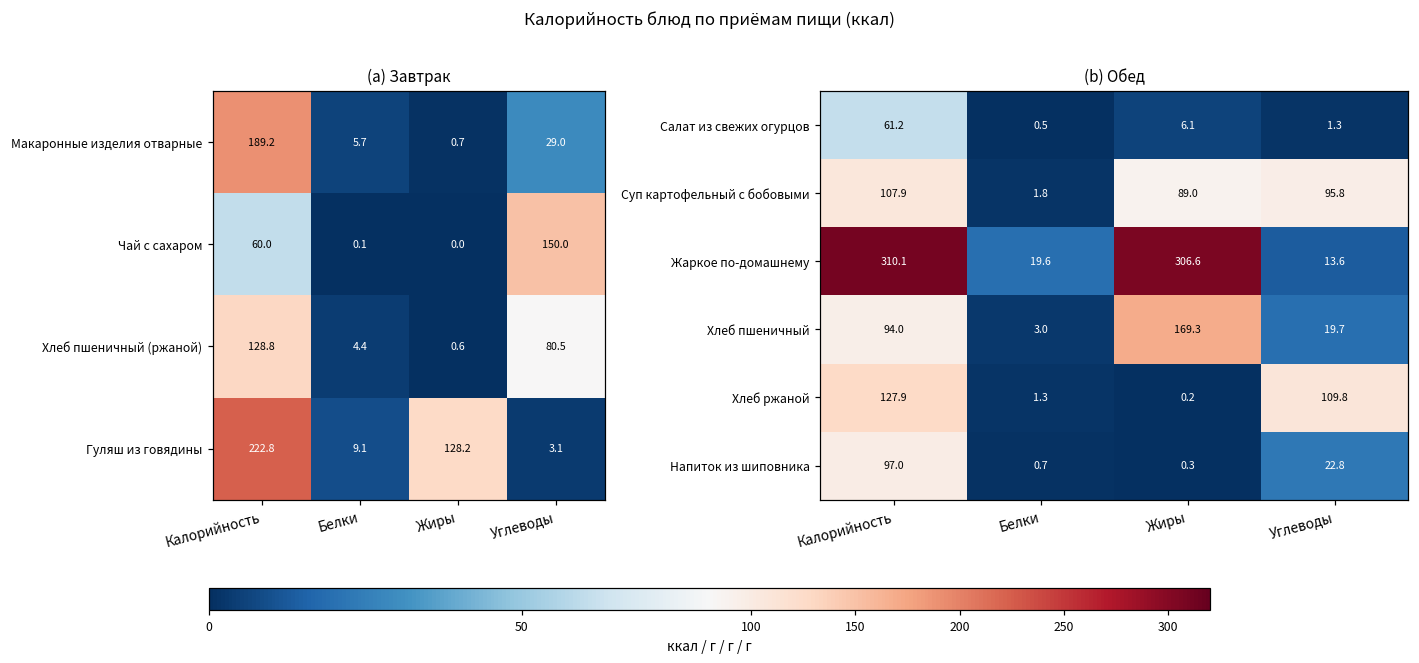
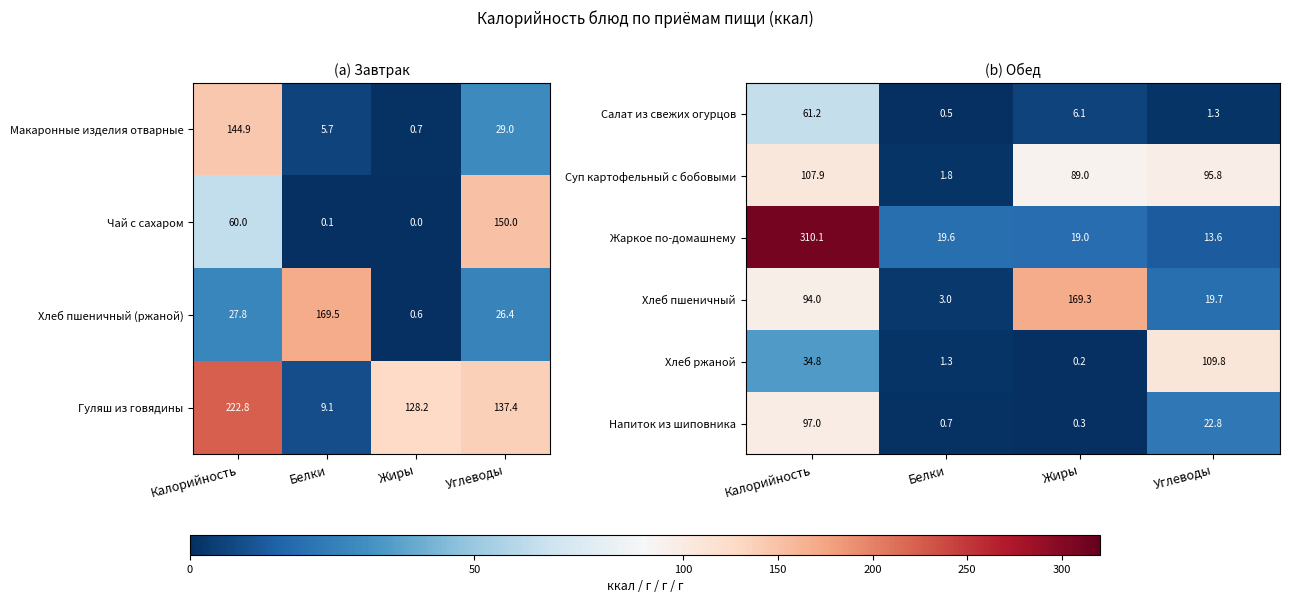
  {
    "(a) Завтрак": {
      "Макаронные изделия отварные": {
-       "Калорийность": 189.2,
+       "Калорийность": 144.9,
        "Белки": 5.7,
        "Жиры": 0.7,
        "Углеводы": 29.0
      },
      "Чай с сахаром": {
        "Калорийность": 60.0,
        "Белки": 0.1,
        "Жиры": 0.0,
        "Углеводы": 150.0
      },
      "Хлеб пшеничный (ржаной)": {
-       "Калорийность": 128.8,
-       "Белки": 4.4,
+       "Калорийность": 27.8,
+       "Белки": 169.5,
        "Жиры": 0.6,
-       "Углеводы": 80.5
+       "Углеводы": 26.4
      },
      "Гуляш из говядины": {
        "Калорийность": 222.8,
        "Белки": 9.1,
        "Жиры": 128.2,
-       "Углеводы": 3.1
+       "Углеводы": 137.4
      }
    },
    "(b) Обед": {
      "Салат из свежих огурцов": {
        "Калорийность": 61.2,
        "Белки": 0.5,
        "Жиры": 6.1,
        "Углеводы": 1.3
      },
      "Суп картофельный с бобовыми": {
        "Калорийность": 107.9,
        "Белки": 1.8,
        "Жиры": 89.0,
        "Углеводы": 95.8
      },
      "Жаркое по-домашнему": {
        "Калорийность": 310.1,
        "Белки": 19.6,
-       "Жиры": 306.6,
+       "Жиры": 19.0,
        "Углеводы": 13.6
      },
      "Хлеб пшеничный": {
        "Калорийность": 94.0,
        "Белки": 3.0,
        "Жиры": 169.3,
        "Углеводы": 19.7
      },
      "Хлеб ржаной": {
-       "Калорийность": 127.9,
+       "Калорийность": 34.8,
        "Белки": 1.3,
        "Жиры": 0.2,
        "Углеводы": 109.8
      },
      "Напиток из шиповника": {
        "Калорийность": 97.0,
        "Белки": 0.7,
        "Жиры": 0.3,
        "Углеводы": 22.8
      }
    }
  }
